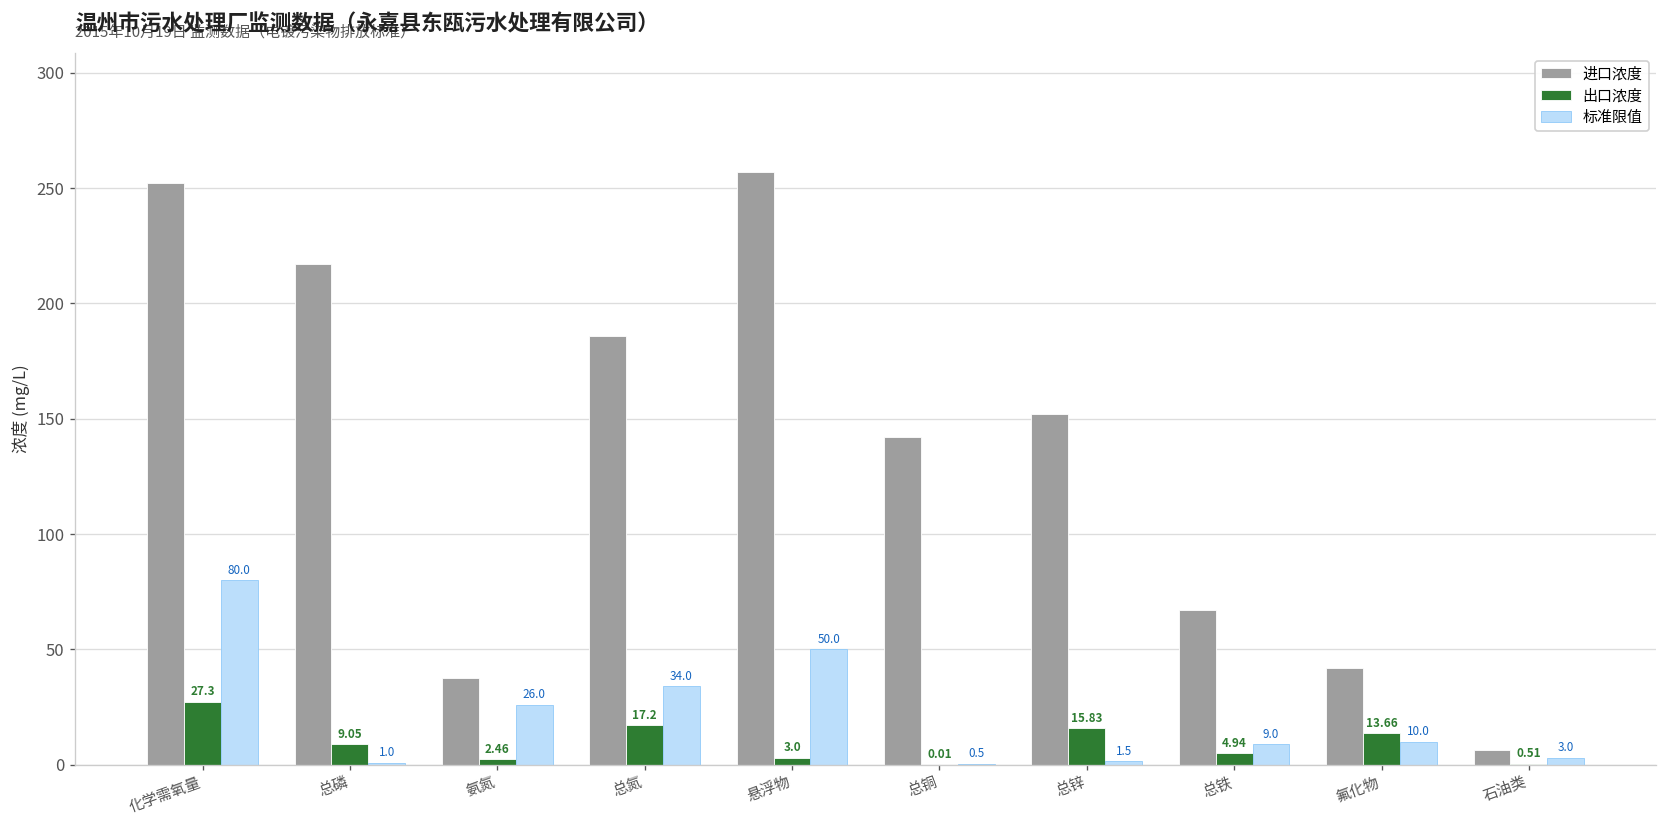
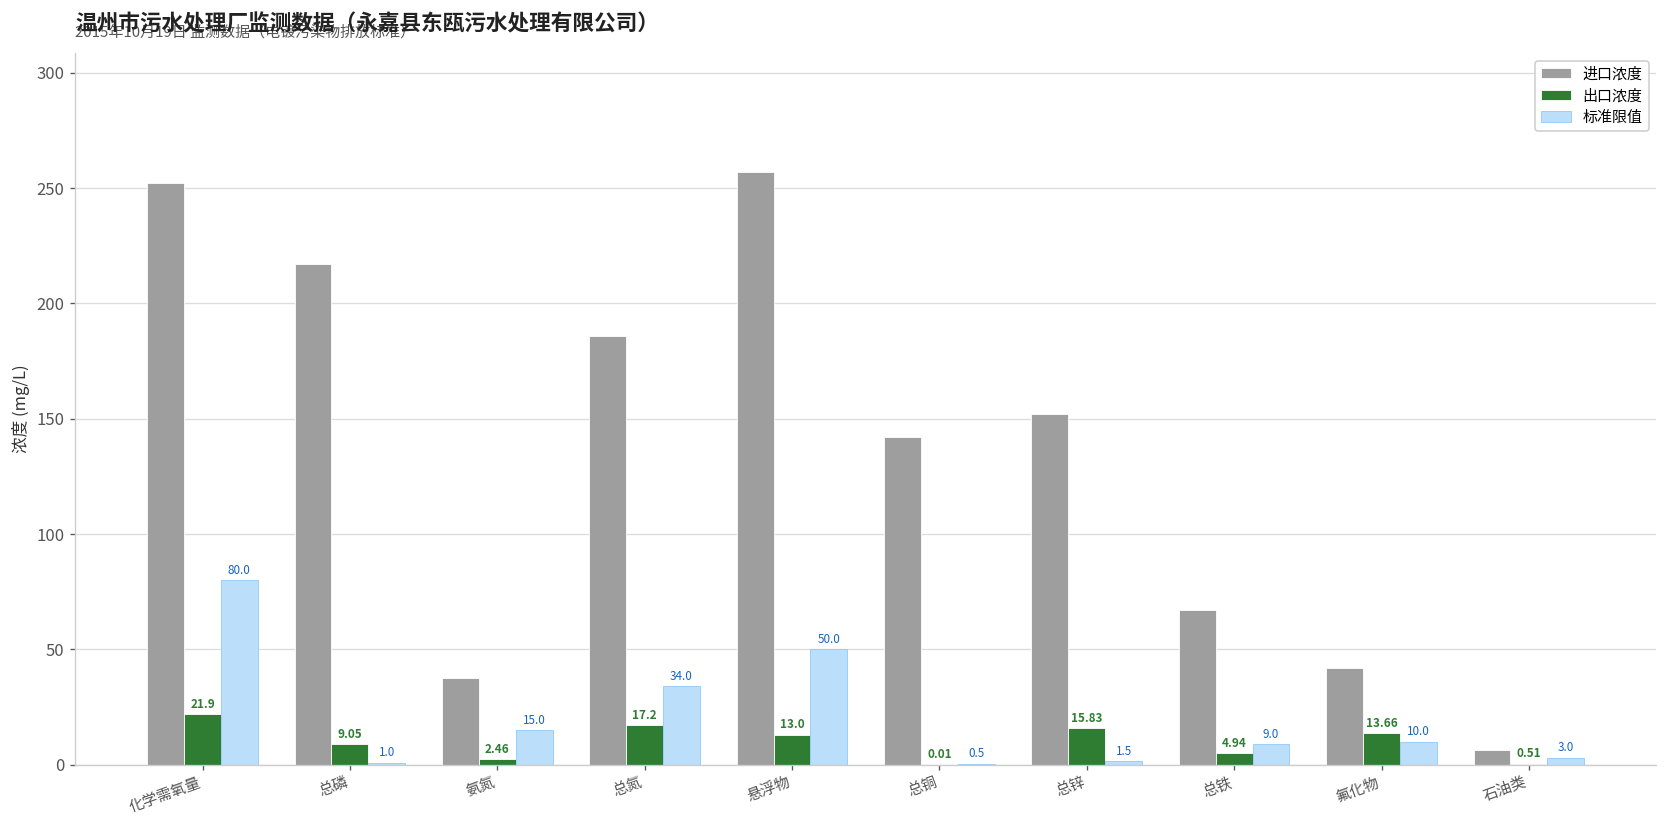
  {
    "进口浓度": {
      "化学需氧量": 252,
      "总磷": 217,
      "氨氮": 38,
      "总氮": 186,
      "悬浮物": 257,
      "总铜": 142,
      "总锌": 152,
      "总铁": 67,
      "氟化物": 42,
      "石油类": 7
    },
    "出口浓度": {
-     "化学需氧量": 27.3,
+     "化学需氧量": 21.9,
      "总磷": 9.05,
      "氨氮": 2.46,
      "总氮": 17.2,
-     "悬浮物": 3.0,
+     "悬浮物": 13.0,
      "总铜": 0.01,
      "总锌": 15.83,
      "总铁": 4.94,
      "氟化物": 13.66,
      "石油类": 0.51
    },
    "标准限值": {
      "化学需氧量": 80.0,
      "总磷": 1.0,
-     "氨氮": 26.0,
+     "氨氮": 15.0,
      "总氮": 34.0,
      "悬浮物": 50.0,
      "总铜": 0.5,
      "总锌": 1.5,
      "总铁": 9.0,
      "氟化物": 10.0,
      "石油类": 3.0
    }
  }
